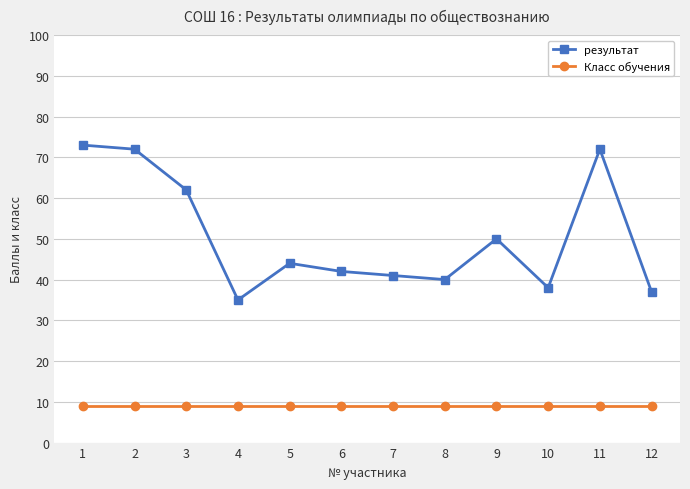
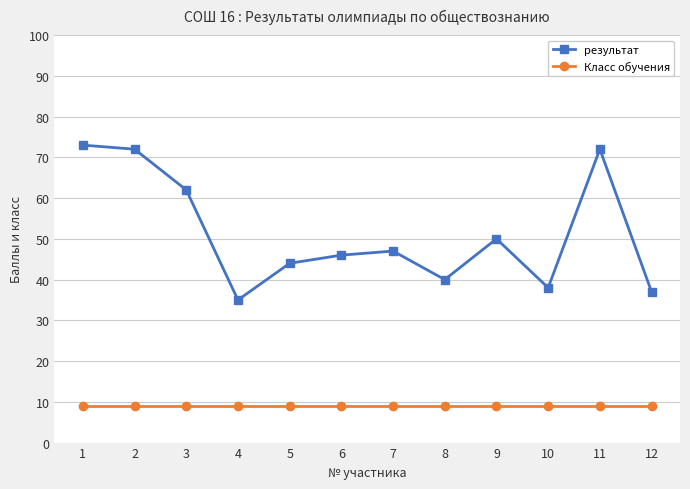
  {
    "результат": {
      "1": 73,
      "2": 72,
      "3": 62,
      "4": 35,
      "5": 44,
-     "6": 42,
-     "7": 41,
+     "6": 46,
+     "7": 47,
      "8": 40,
      "9": 50,
      "10": 38,
      "11": 72,
      "12": 37
    },
    "Класс обучения": {
      "1": 9,
      "2": 9,
      "3": 9,
      "4": 9,
      "5": 9,
      "6": 9,
      "7": 9,
      "8": 9,
      "9": 9,
      "10": 9,
      "11": 9,
      "12": 9
    }
  }
